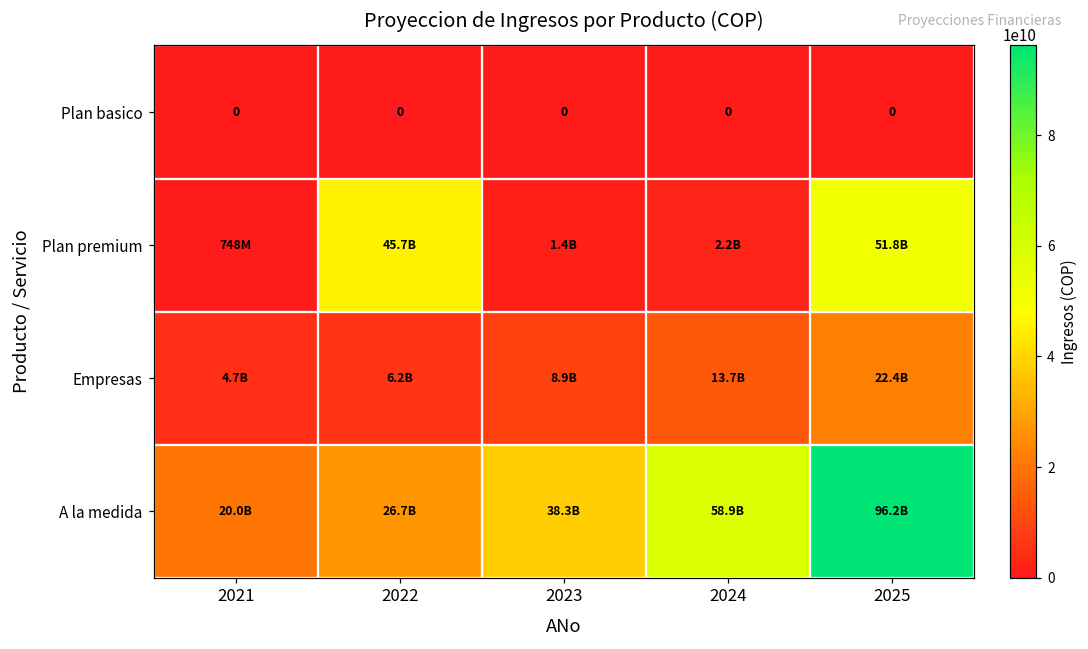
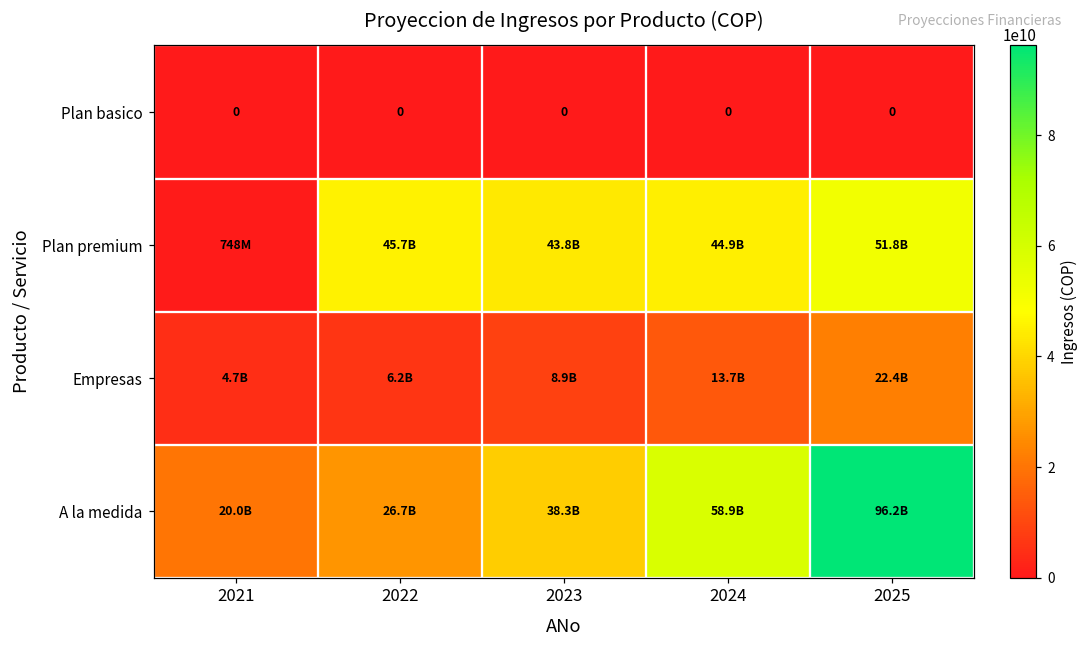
  {
    "Plan basico": {
      "2021": "0",
      "2022": "0",
      "2023": "0",
      "2024": "0",
      "2025": "0"
    },
    "Plan premium": {
      "2021": "748M",
      "2022": "45.7B",
-     "2023": "1.4B",
-     "2024": "2.2B",
+     "2023": "43.8B",
+     "2024": "44.9B",
      "2025": "51.8B"
    },
    "Empresas": {
      "2021": "4.7B",
      "2022": "6.2B",
      "2023": "8.9B",
      "2024": "13.7B",
      "2025": "22.4B"
    },
    "A la medida": {
      "2021": "20.0B",
      "2022": "26.7B",
      "2023": "38.3B",
      "2024": "58.9B",
      "2025": "96.2B"
    }
  }
